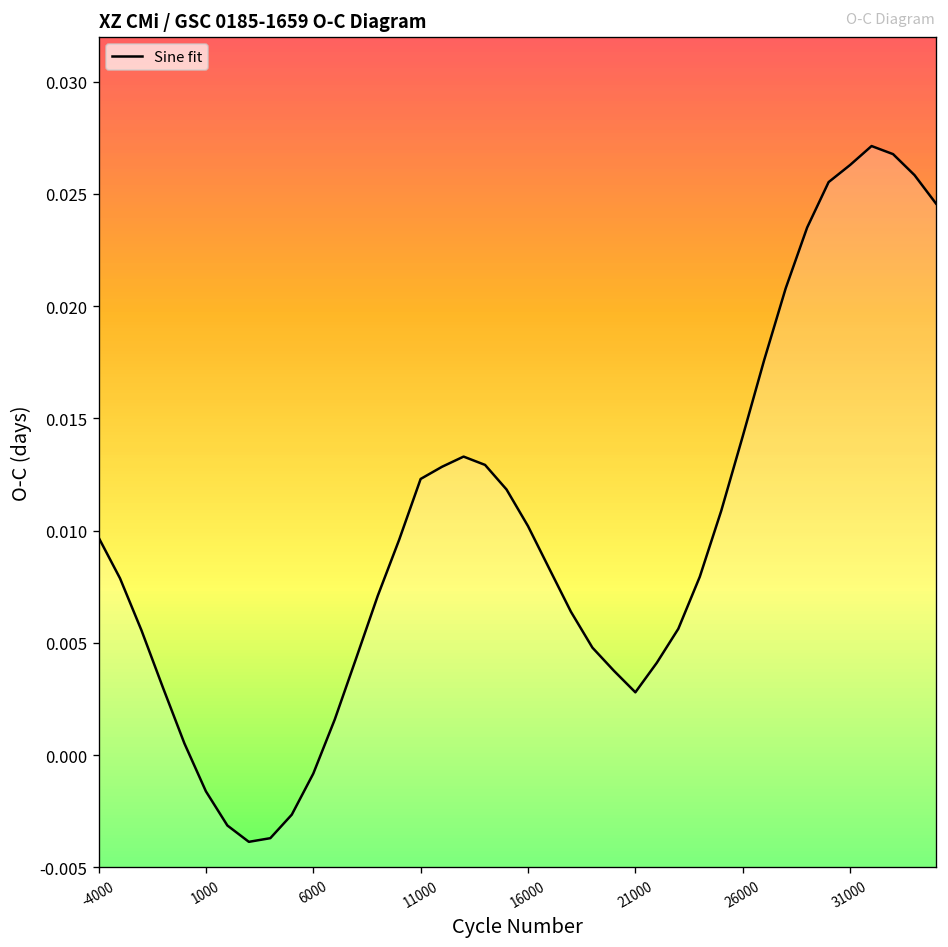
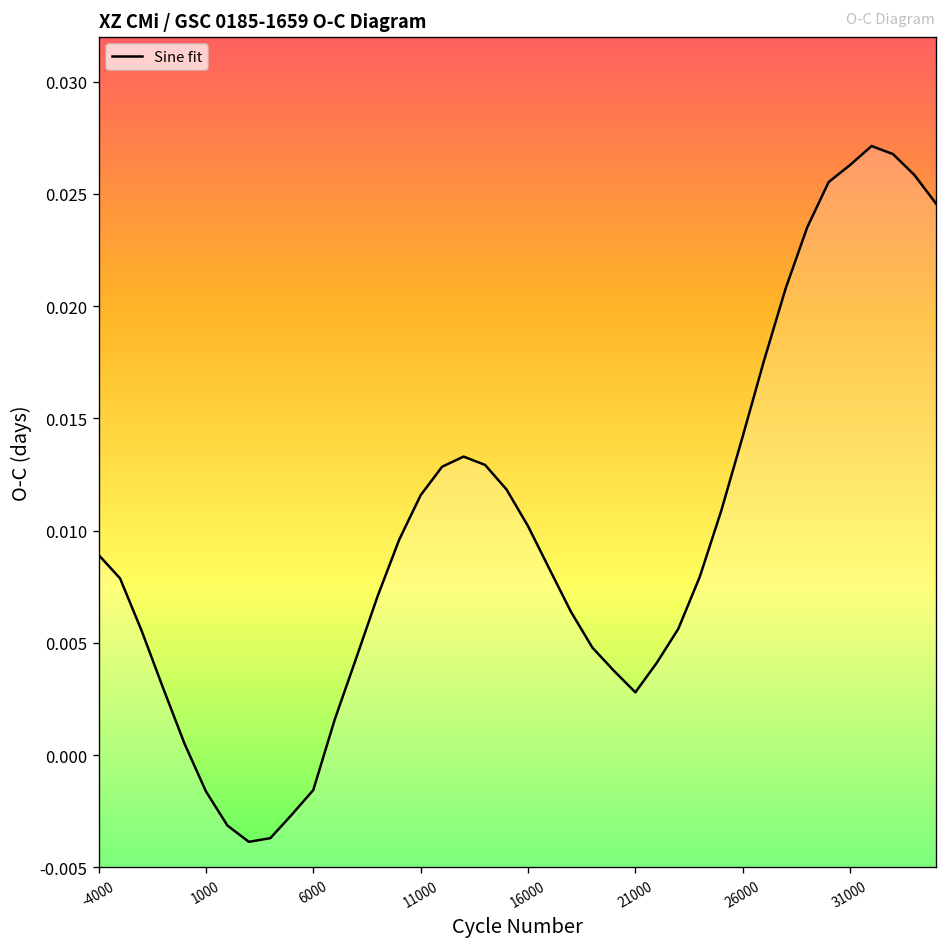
  {
-   "-4000": 0.0097,
+   "-4000": 0.0089,
    "1000": -0.0016,
-   "6000": -0.0008,
-   "11000": 0.0123,
+   "6000": -0.0016,
+   "11000": 0.0116,
    "16000": 0.0102,
    "21000": 0.0028,
    "26000": 0.0142,
    "31000": 0.0263
  }
